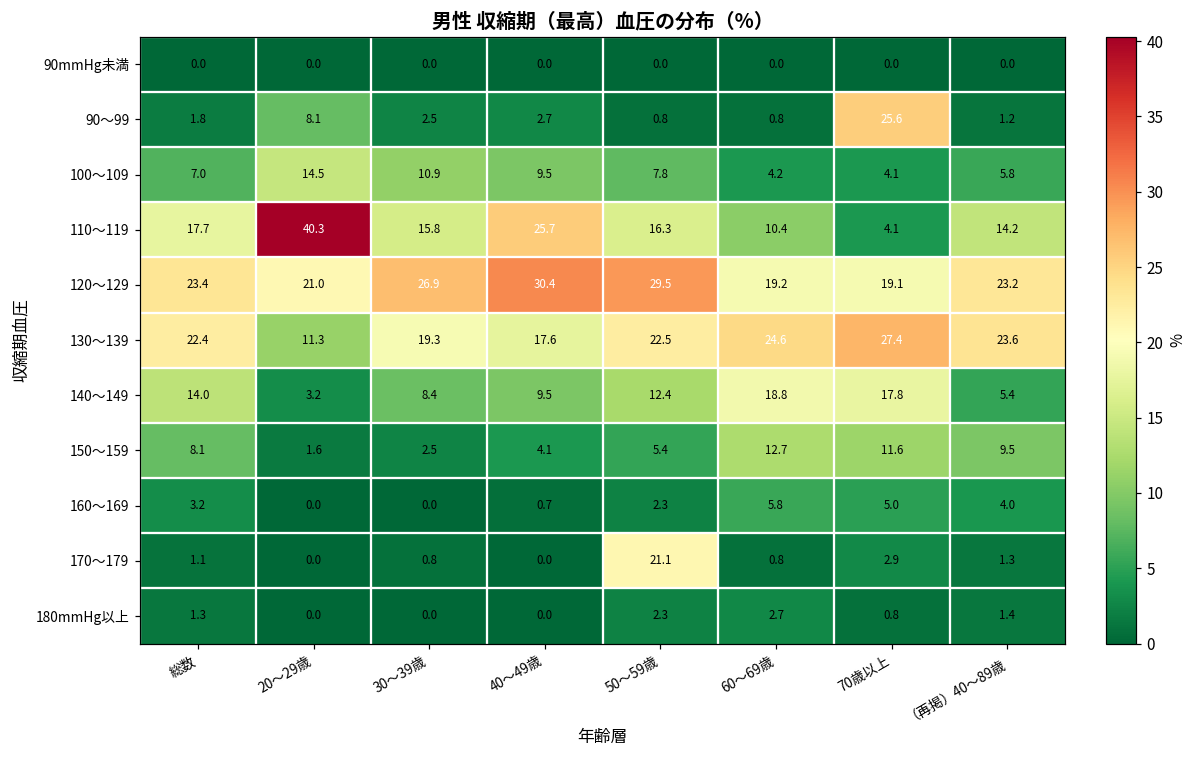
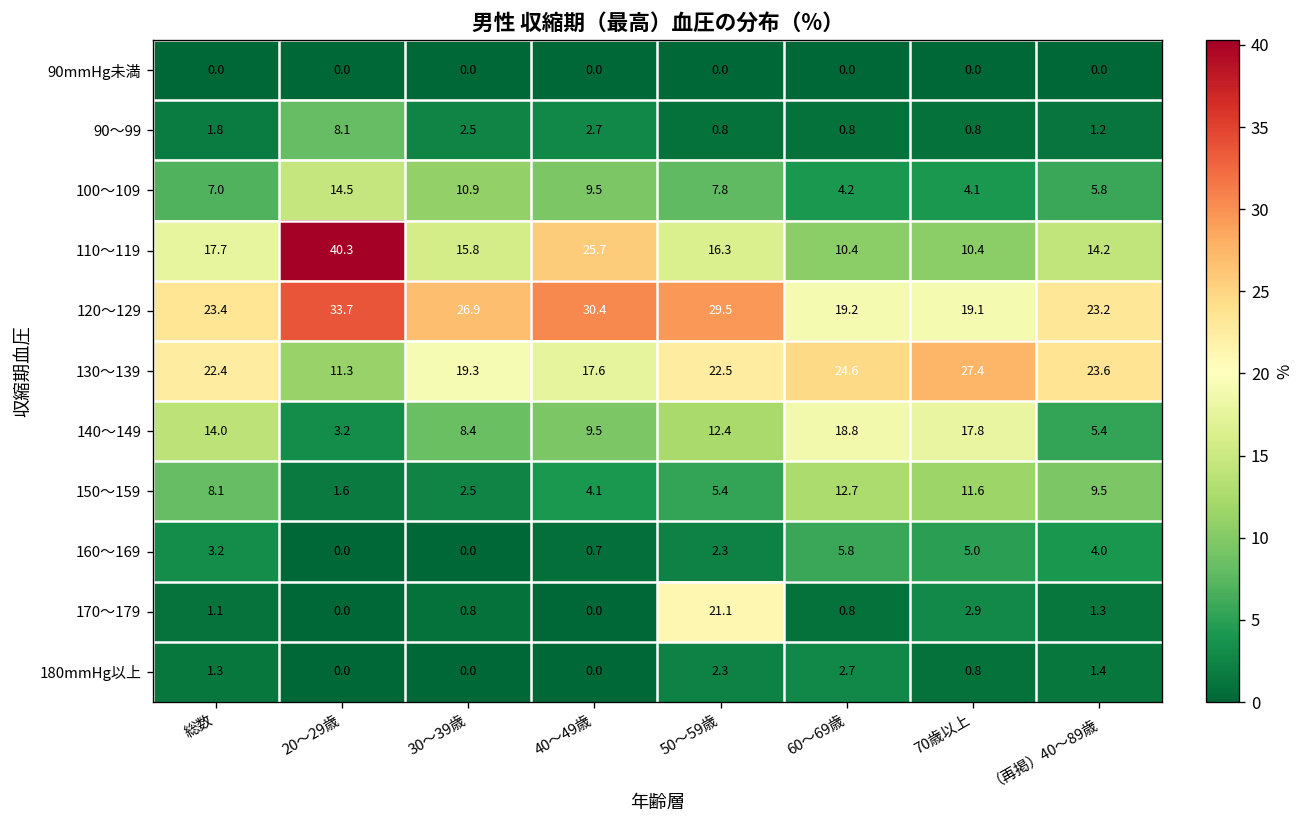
  {
    "90mmHg未満": {
      "総数": 0.0,
      "20～29歳": 0.0,
      "30～39歳": 0.0,
      "40～49歳": 0.0,
      "50～59歳": 0.0,
      "60～69歳": 0.0,
      "70歳以上": 0.0,
      "（再掲）40～89歳": 0.0
    },
    "90～99": {
      "総数": 1.8,
      "20～29歳": 8.1,
      "30～39歳": 2.5,
      "40～49歳": 2.7,
      "50～59歳": 0.8,
      "60～69歳": 0.8,
-     "70歳以上": 25.6,
+     "70歳以上": 0.8,
      "（再掲）40～89歳": 1.2
    },
    "100～109": {
      "総数": 7.0,
      "20～29歳": 14.5,
      "30～39歳": 10.9,
      "40～49歳": 9.5,
      "50～59歳": 7.8,
      "60～69歳": 4.2,
      "70歳以上": 4.1,
      "（再掲）40～89歳": 5.8
    },
    "110～119": {
      "総数": 17.7,
      "20～29歳": 40.3,
      "30～39歳": 15.8,
      "40～49歳": 25.7,
      "50～59歳": 16.3,
      "60～69歳": 10.4,
-     "70歳以上": 4.1,
+     "70歳以上": 10.4,
      "（再掲）40～89歳": 14.2
    },
    "120～129": {
      "総数": 23.4,
-     "20～29歳": 21.0,
+     "20～29歳": 33.7,
      "30～39歳": 26.9,
      "40～49歳": 30.4,
      "50～59歳": 29.5,
      "60～69歳": 19.2,
      "70歳以上": 19.1,
      "（再掲）40～89歳": 23.2
    },
    "130～139": {
      "総数": 22.4,
      "20～29歳": 11.3,
      "30～39歳": 19.3,
      "40～49歳": 17.6,
      "50～59歳": 22.5,
      "60～69歳": 24.6,
      "70歳以上": 27.4,
      "（再掲）40～89歳": 23.6
    },
    "140～149": {
      "総数": 14.0,
      "20～29歳": 3.2,
      "30～39歳": 8.4,
      "40～49歳": 9.5,
      "50～59歳": 12.4,
      "60～69歳": 18.8,
      "70歳以上": 17.8,
      "（再掲）40～89歳": 5.4
    },
    "150～159": {
      "総数": 8.1,
      "20～29歳": 1.6,
      "30～39歳": 2.5,
      "40～49歳": 4.1,
      "50～59歳": 5.4,
      "60～69歳": 12.7,
      "70歳以上": 11.6,
      "（再掲）40～89歳": 9.5
    },
    "160～169": {
      "総数": 3.2,
      "20～29歳": 0.0,
      "30～39歳": 0.0,
      "40～49歳": 0.7,
      "50～59歳": 2.3,
      "60～69歳": 5.8,
      "70歳以上": 5.0,
      "（再掲）40～89歳": 4.0
    },
    "170～179": {
      "総数": 1.1,
      "20～29歳": 0.0,
      "30～39歳": 0.8,
      "40～49歳": 0.0,
      "50～59歳": 21.1,
      "60～69歳": 0.8,
      "70歳以上": 2.9,
      "（再掲）40～89歳": 1.3
    },
    "180mmHg以上": {
      "総数": 1.3,
      "20～29歳": 0.0,
      "30～39歳": 0.0,
      "40～49歳": 0.0,
      "50～59歳": 2.3,
      "60～69歳": 2.7,
      "70歳以上": 0.8,
      "（再掲）40～89歳": 1.4
    }
  }
